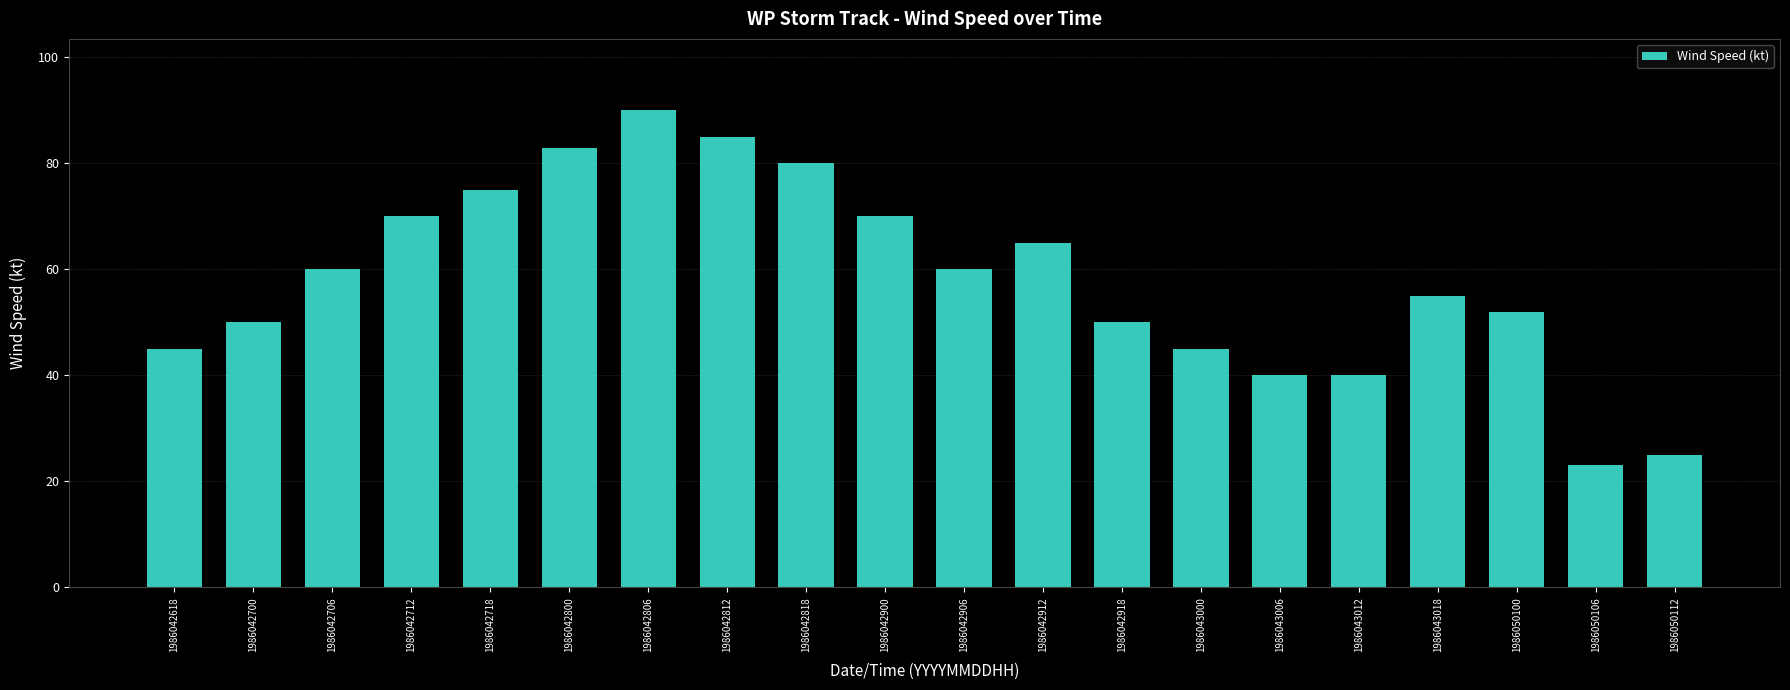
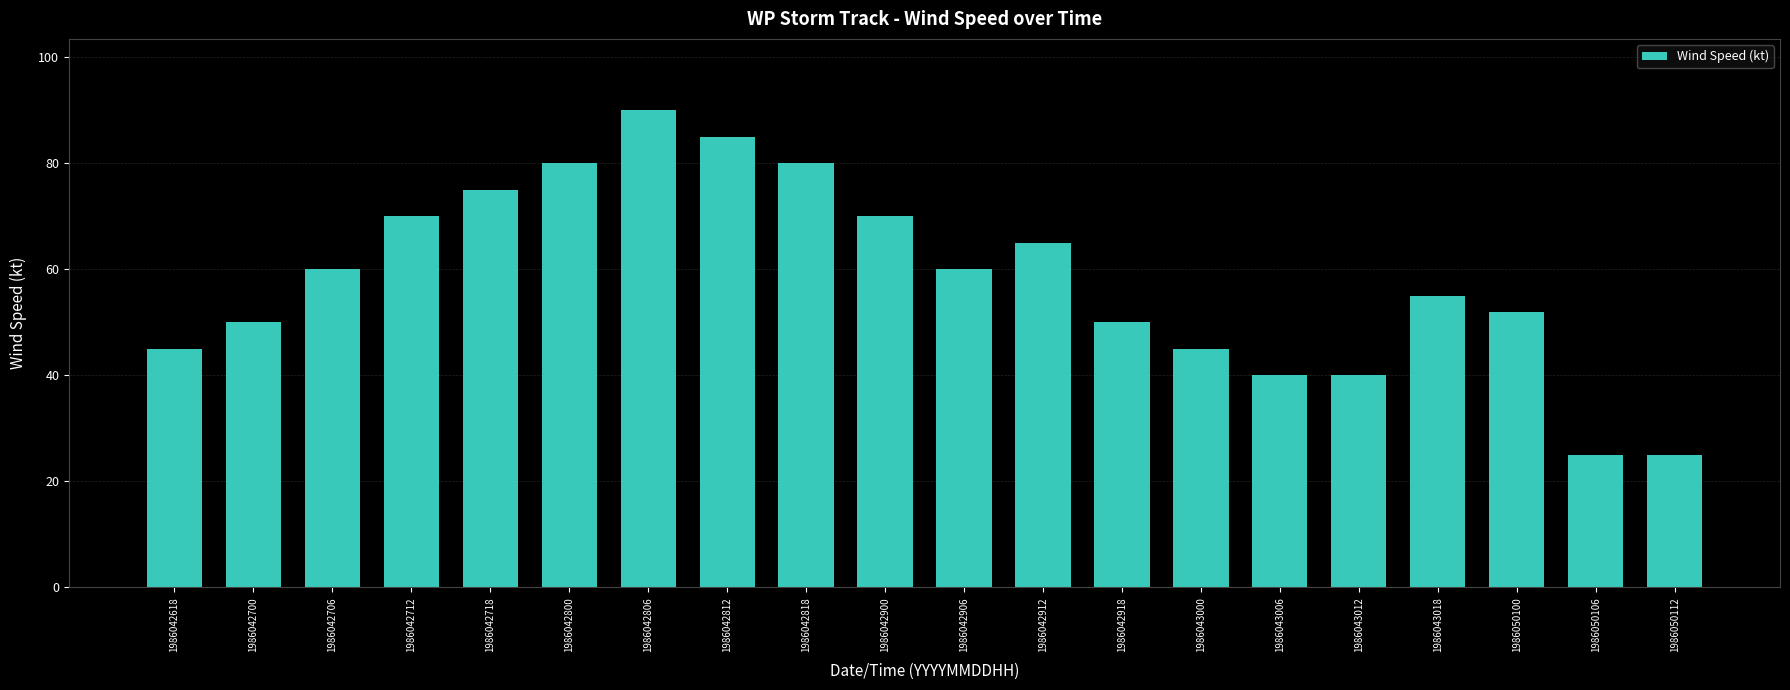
  {
    "1986042618": 45,
    "1986042700": 50,
    "1986042706": 60,
    "1986042712": 70,
    "1986042718": 75,
-   "1986042800": 83,
+   "1986042800": 80,
    "1986042806": 90,
    "1986042812": 85,
    "1986042818": 80,
    "1986042900": 70,
    "1986042906": 60,
    "1986042912": 65,
    "1986042918": 50,
    "1986043000": 45,
    "1986043006": 40,
    "1986043012": 40,
    "1986043018": 55,
    "1986050100": 52,
-   "1986050106": 23,
+   "1986050106": 25,
    "1986050112": 25
  }
